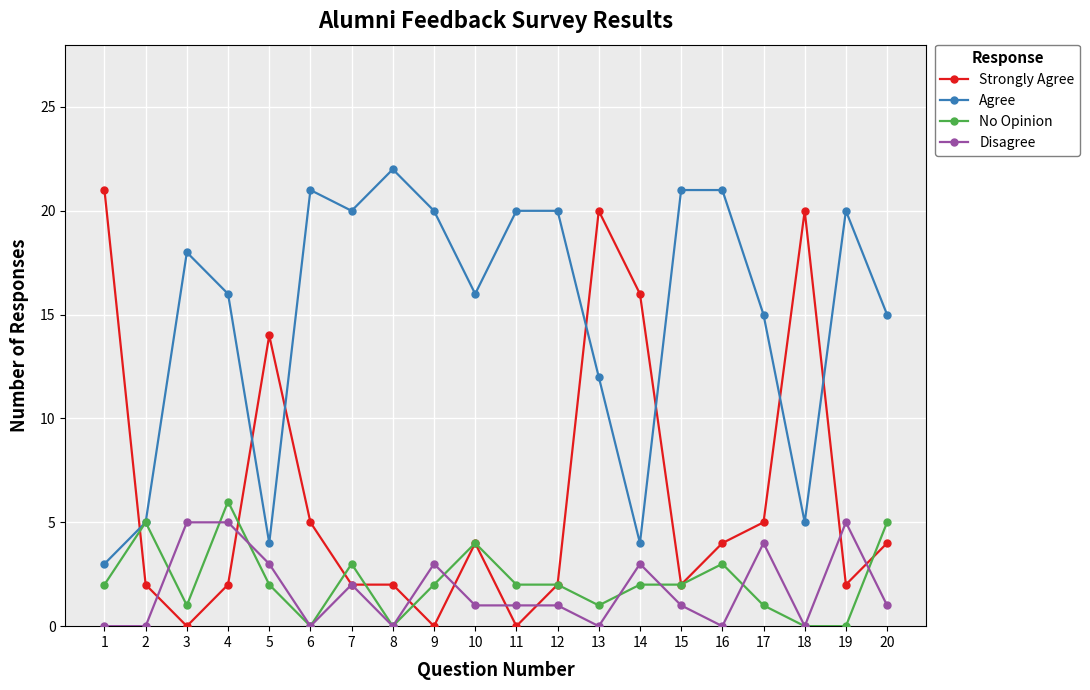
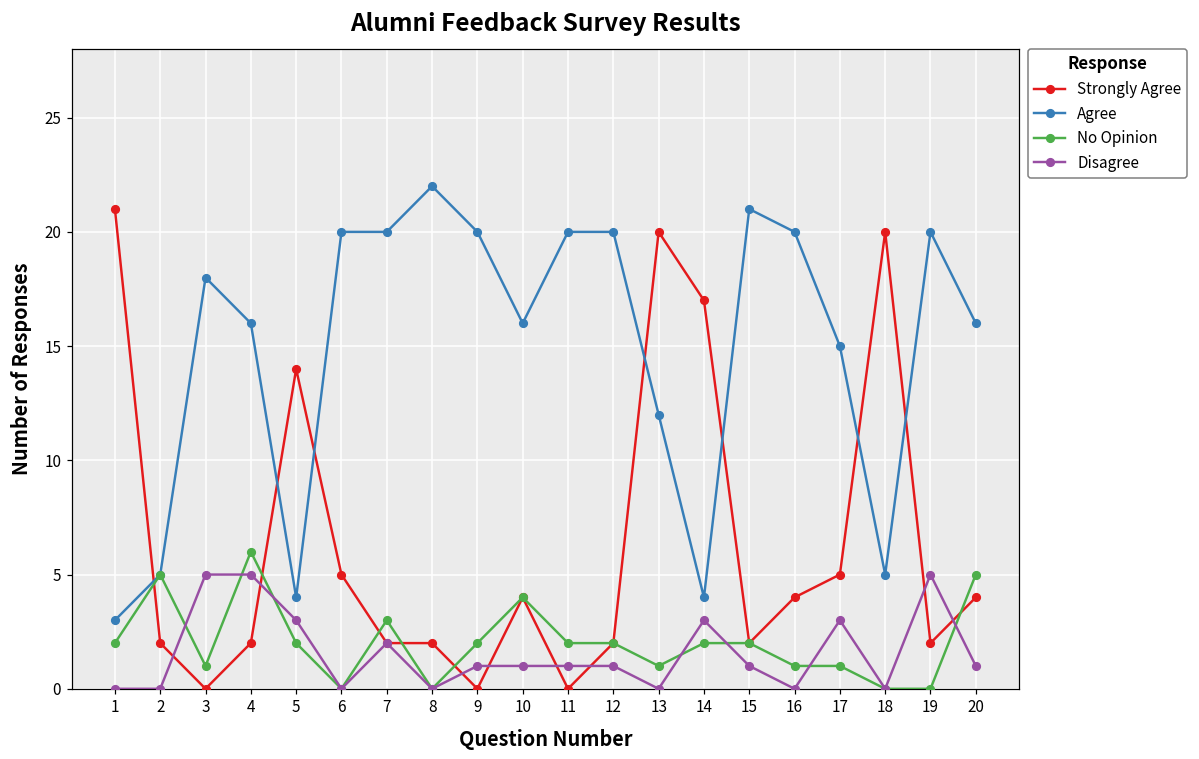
  {
    "Strongly Agree": {
      "1": 21,
      "2": 2,
      "3": 0,
      "4": 2,
      "5": 14,
      "6": 5,
      "8": 2,
      "9": 0,
      "11": 0,
      "13": 20,
-     "14": 16,
+     "14": 17,
      "16": 4,
      "17": 5,
      "18": 20,
      "19": 2,
      "20": 4
    },
    "Agree": {
      "1": 3,
      "3": 18,
      "4": 16,
      "5": 4,
-     "6": 21,
+     "6": 20,
      "7": 20,
      "8": 22,
      "9": 20,
      "10": 16,
      "11": 20,
      "12": 20,
      "13": 12,
      "14": 4,
      "15": 21,
-     "16": 21,
+     "16": 20,
      "17": 15,
      "18": 5,
      "19": 20,
-     "20": 15
+     "20": 16
    },
    "No Opinion": {
      "1": 2,
      "3": 1,
      "4": 6,
      "5": 2,
      "7": 3,
      "9": 2,
      "11": 2,
      "13": 1,
      "14": 2,
-     "16": 3,
+     "16": 1,
      "17": 1,
      "19": 0,
      "20": 5
    },
    "Disagree": {
      "1": 0,
      "2": 0,
      "3": 5,
      "4": 5,
      "5": 3,
-     "9": 3,
+     "9": 1,
      "10": 1,
      "11": 1,
      "12": 1,
      "13": 0,
      "14": 3,
      "15": 1,
      "16": 0,
-     "17": 4,
+     "17": 3,
      "19": 5,
      "20": 1
    }
  }
